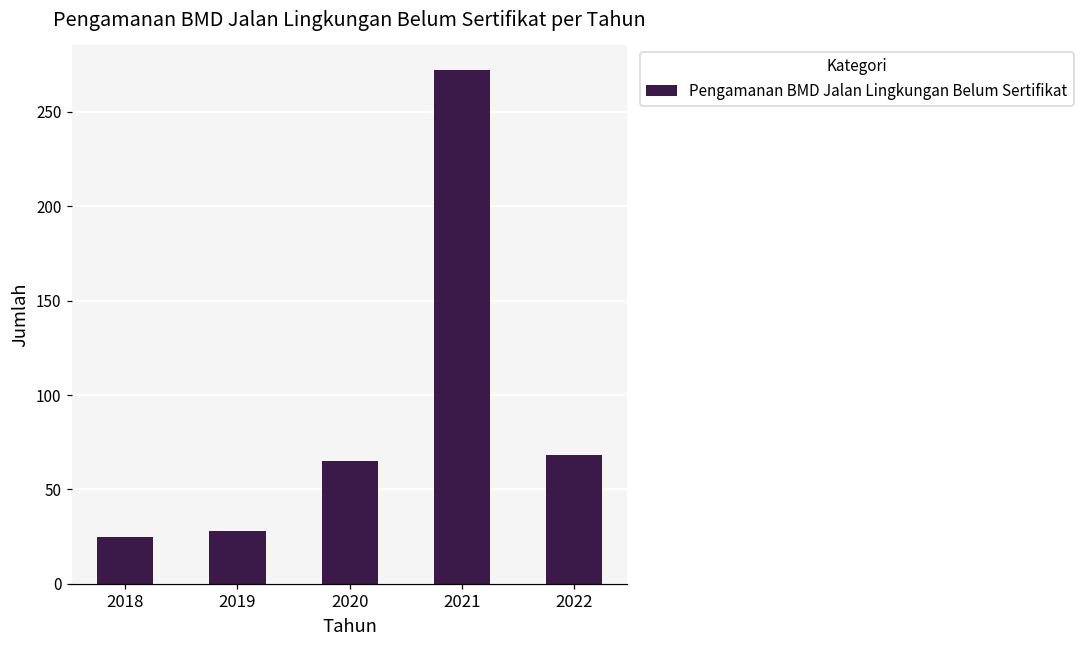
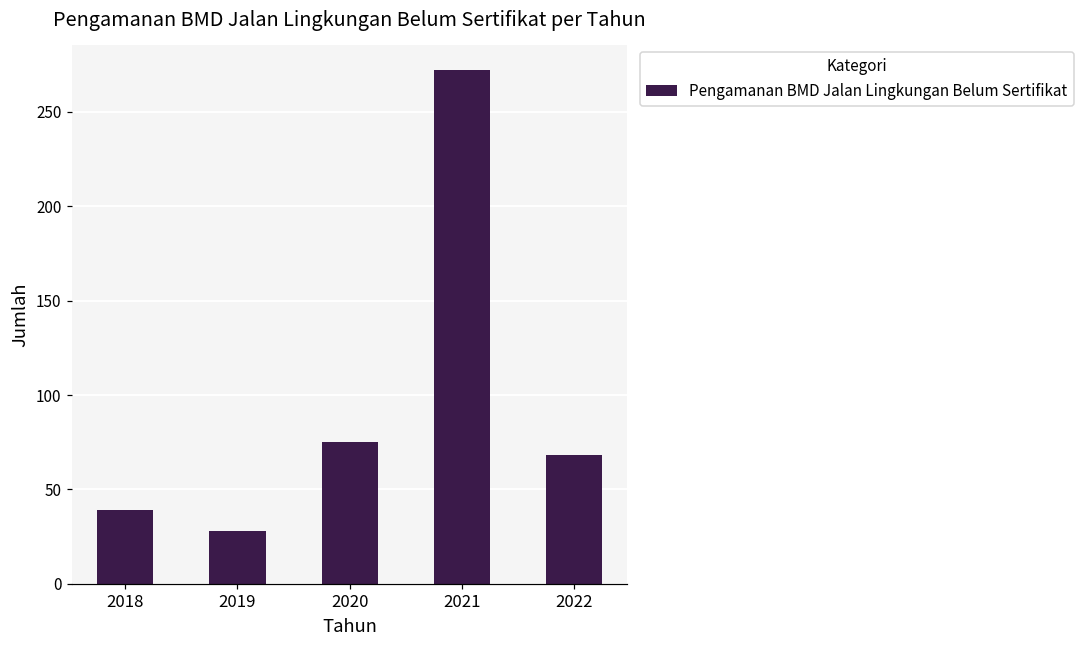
  {
-   "2018": 25,
+   "2018": 39,
    "2019": 28,
-   "2020": 65,
+   "2020": 75,
    "2021": 272,
    "2022": 68
  }
